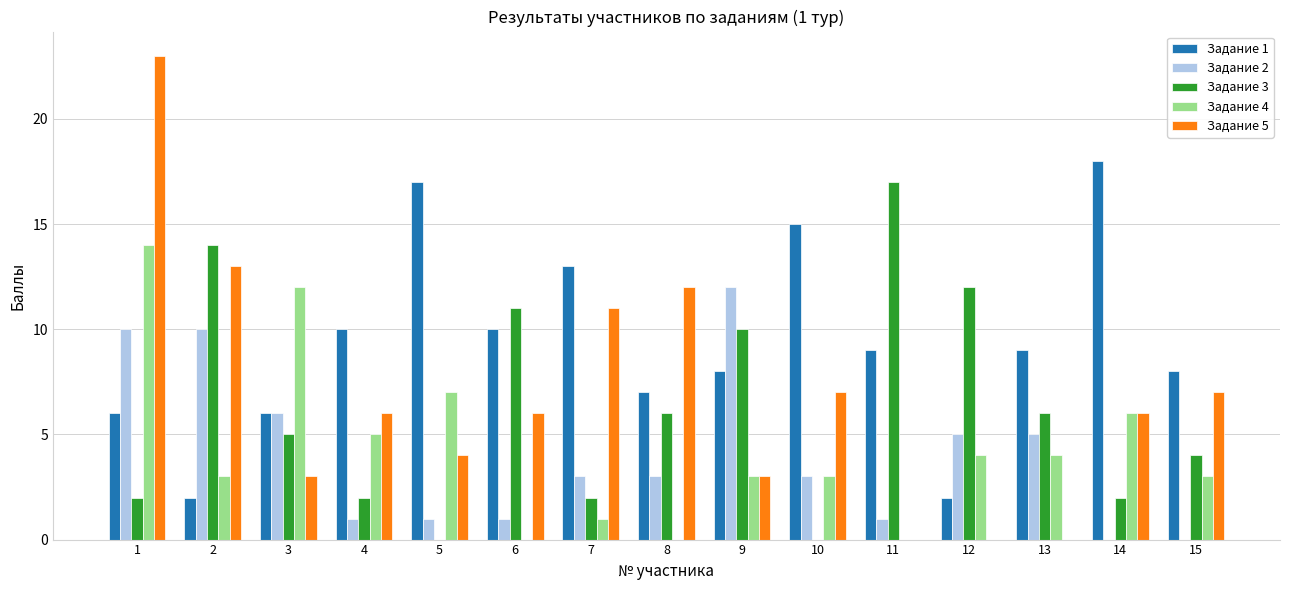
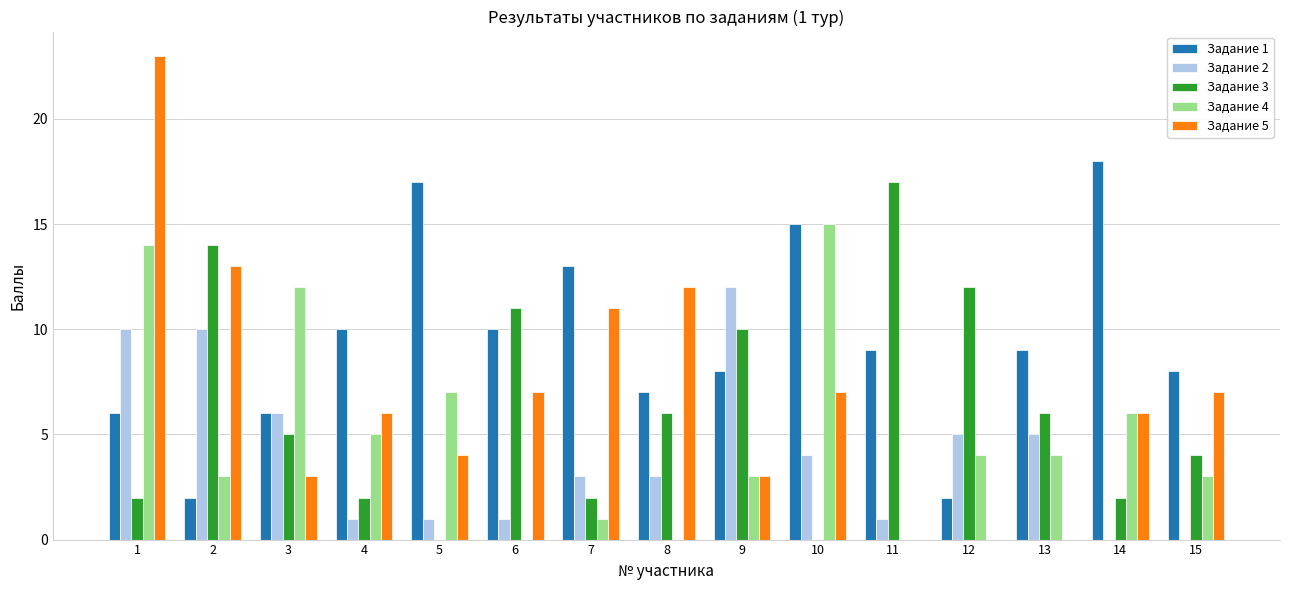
  {
    "Задание 1": {
      "1": 6,
      "2": 2,
      "3": 6,
      "4": 10,
      "5": 17,
      "6": 10,
      "7": 13,
      "8": 7,
      "9": 8,
      "10": 15,
      "11": 9,
      "12": 2,
      "13": 9,
      "14": 18,
      "15": 8
    },
    "Задание 2": {
      "1": 10,
      "2": 10,
      "3": 6,
      "4": 1,
      "5": 1,
      "6": 1,
      "7": 3,
      "8": 3,
      "9": 12,
-     "10": 3,
+     "10": 4,
      "11": 1,
      "12": 5,
      "13": 5,
      "14": 0,
      "15": 0
    },
    "Задание 3": {
      "1": 2,
      "2": 14,
      "3": 5,
      "4": 2,
      "5": 0,
      "6": 11,
      "7": 2,
      "8": 6,
      "9": 10,
      "10": 0,
      "11": 17,
      "12": 12,
      "13": 6,
      "14": 2,
      "15": 4
    },
    "Задание 4": {
      "1": 14,
      "2": 3,
      "3": 12,
      "4": 5,
      "5": 7,
      "6": 0,
      "7": 1,
      "8": 0,
      "9": 3,
-     "10": 3,
+     "10": 15,
      "11": 0,
      "12": 4,
      "13": 4,
      "14": 6,
      "15": 3
    },
    "Задание 5": {
      "1": 23,
      "2": 13,
      "3": 3,
      "4": 6,
      "5": 4,
-     "6": 6,
+     "6": 7,
      "7": 11,
      "8": 12,
      "9": 3,
      "10": 7,
      "11": 0,
      "12": 0,
      "13": 0,
      "14": 6,
      "15": 7
    }
  }
